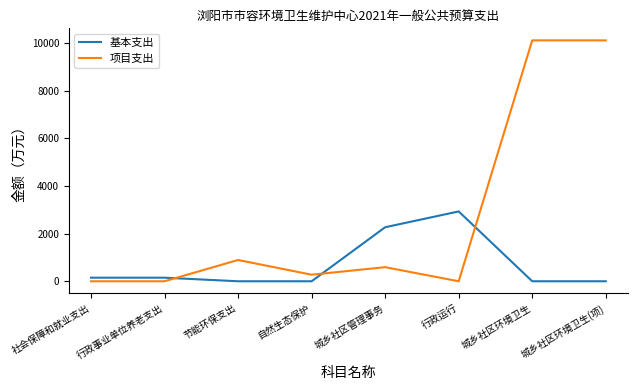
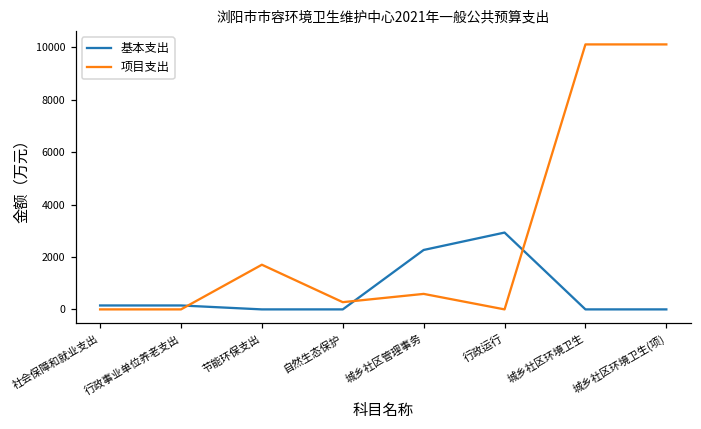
  {
    "基本支出": {
      "社会保障和就业支出": 200,
      "行政事业单位养老支出": 200,
      "节能环保支出": 0,
      "自然生态保护": 0,
      "城乡社区管理事务": 2300,
      "行政运行": 2900,
      "城乡社区环境卫生": 0,
      "城乡社区环境卫生(项)": 0
    },
    "项目支出": {
      "社会保障和就业支出": 0,
      "行政事业单位养老支出": 0,
-     "节能环保支出": 900,
+     "节能环保支出": 1700,
      "自然生态保护": 300,
      "城乡社区管理事务": 600,
      "行政运行": 0,
      "城乡社区环境卫生": 10100,
      "城乡社区环境卫生(项)": 10100
    }
  }
